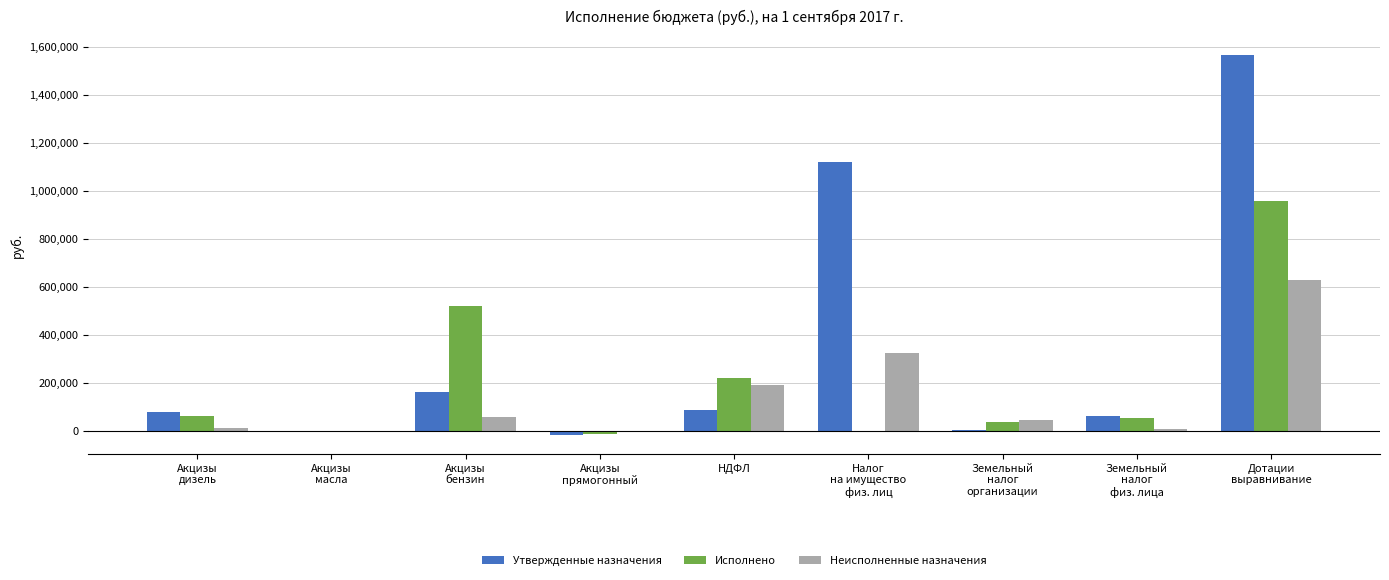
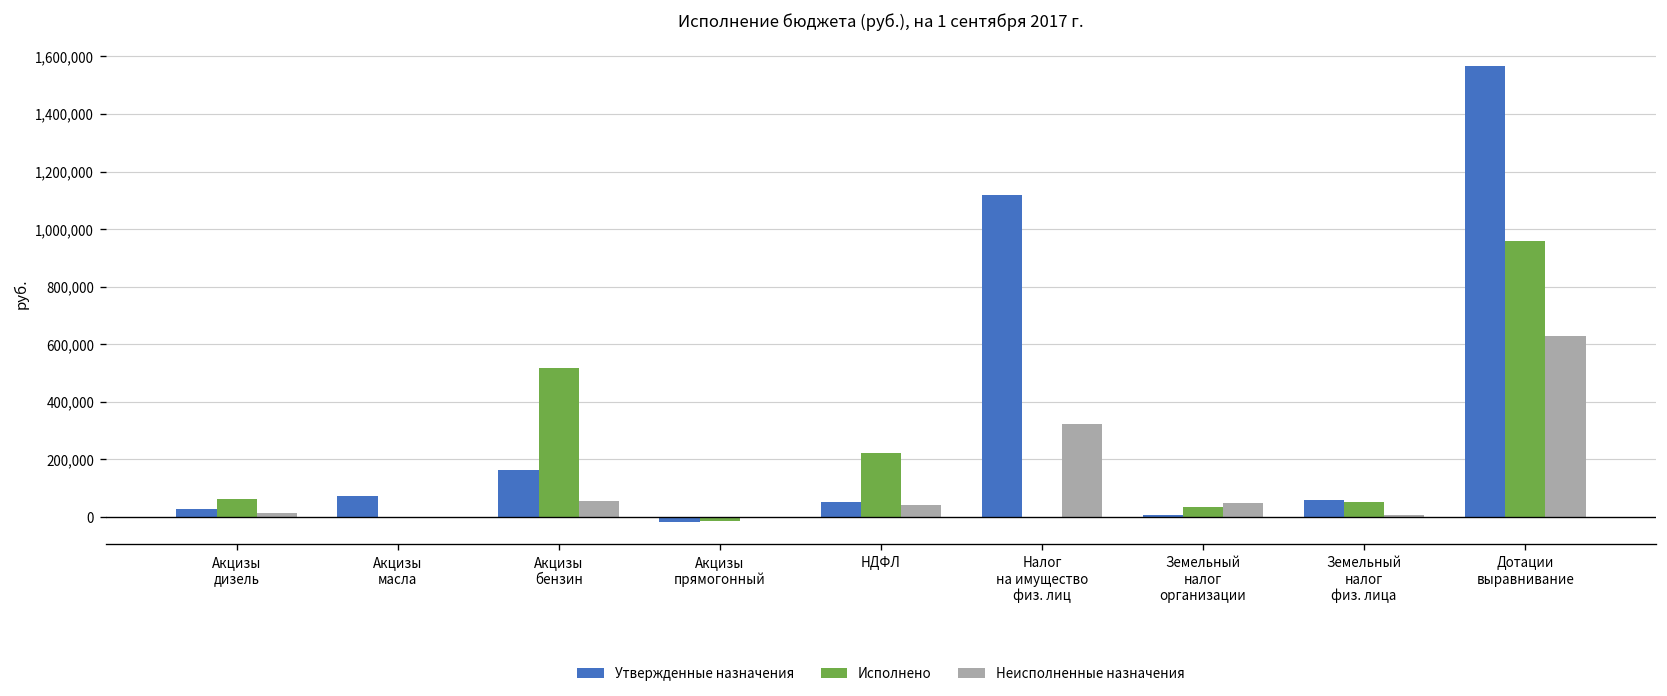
  {
    "Утвержденные назначения": {
-     "Акцизы дизель": "80,000",
-     "Акцизы масла": "0",
+     "Акцизы дизель": "30,000",
+     "Акцизы масла": "70,000",
      "Акцизы бензин": "160,000",
      "Акцизы прямогонный": "-20,000",
-     "НДФЛ": "90,000",
+     "НДФЛ": "50,000",
      "Налог на имущество физ. лиц": "1,120,000",
      "Земельный налог физ. лица": "60,000",
      "Дотации выравнивание": "1,570,000"
    },
    "Исполнено": {
      "Акцизы дизель": "60,000",
      "Акцизы бензин": "520,000",
      "Акцизы прямогонный": "-10,000",
      "НДФЛ": "220,000",
      "Земельный налог организации": "40,000",
      "Земельный налог физ. лица": "50,000",
      "Дотации выравнивание": "960,000"
    },
    "Неисполненные назначения": {
      "Акцизы дизель": "10,000",
      "Акцизы бензин": "60,000",
-     "НДФЛ": "190,000",
+     "НДФЛ": "40,000",
      "Налог на имущество физ. лиц": "320,000",
      "Земельный налог организации": "50,000",
      "Дотации выравнивание": "630,000"
    }
  }
